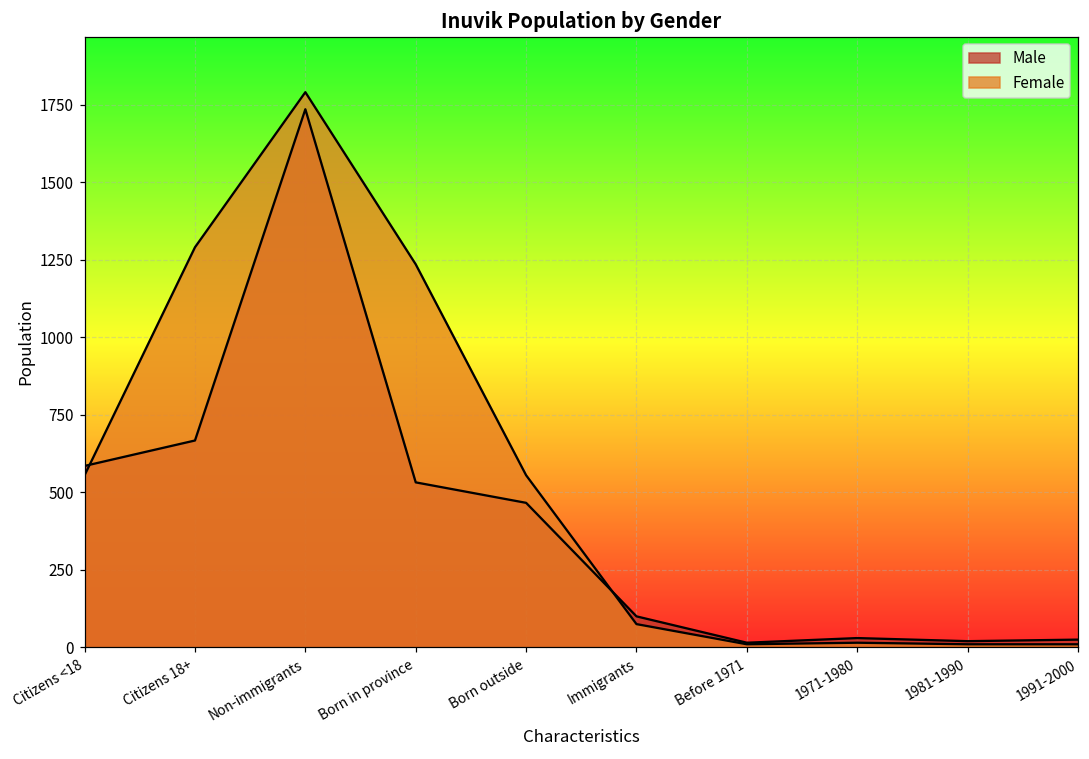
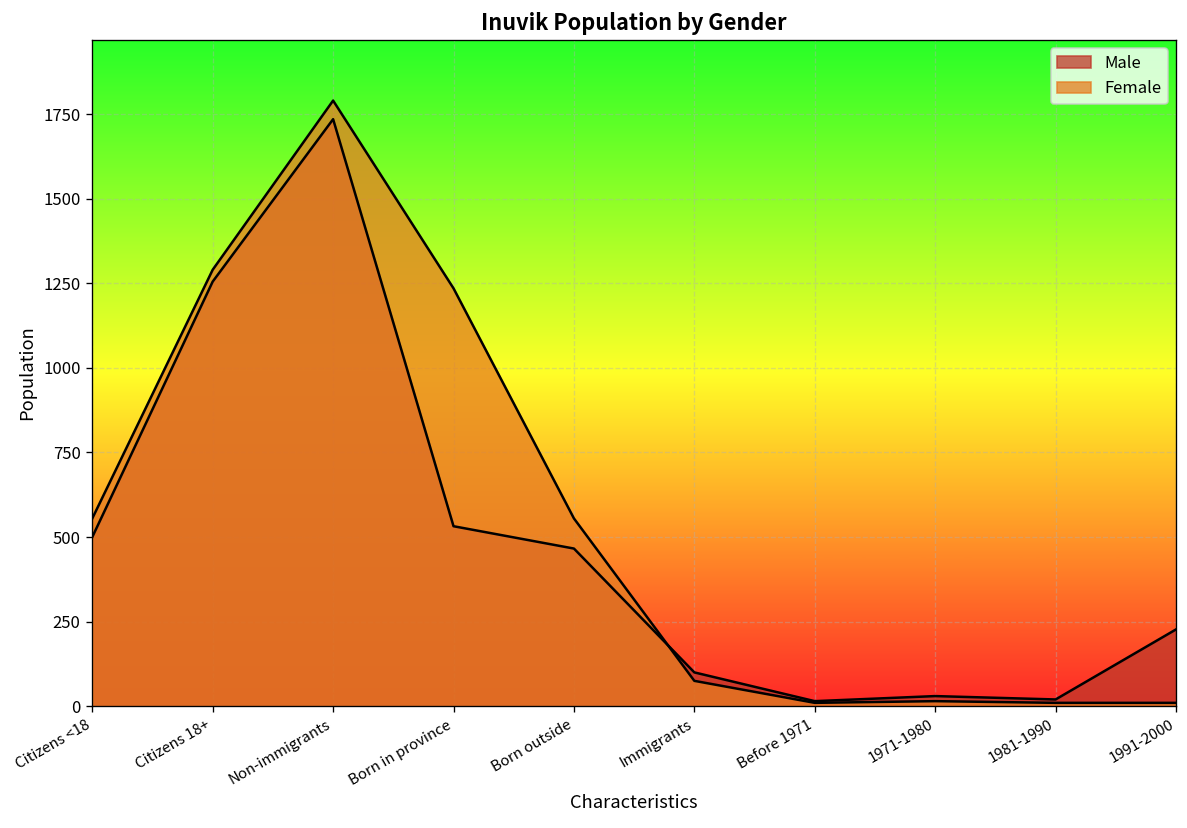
  {
    "Male": {
-     "Citizens <18": 590,
-     "Citizens 18+": 670,
+     "Citizens <18": 500,
+     "Citizens 18+": 1260,
      "Non-immigrants": 1740,
      "Born in province": 530,
      "Born outside": 470,
      "Immigrants": 100,
      "1971-1980": 30,
      "1981-1990": 20,
-     "1991-2000": 30
+     "1991-2000": 230
    },
    "Female": {
      "Citizens <18": 560,
      "Citizens 18+": 1290,
      "Non-immigrants": 1790,
      "Born in province": 1240,
      "Born outside": 560,
      "Immigrants": 80,
      "1971-1980": 20,
      "1981-1990": 10,
      "1991-2000": 10
    }
  }
